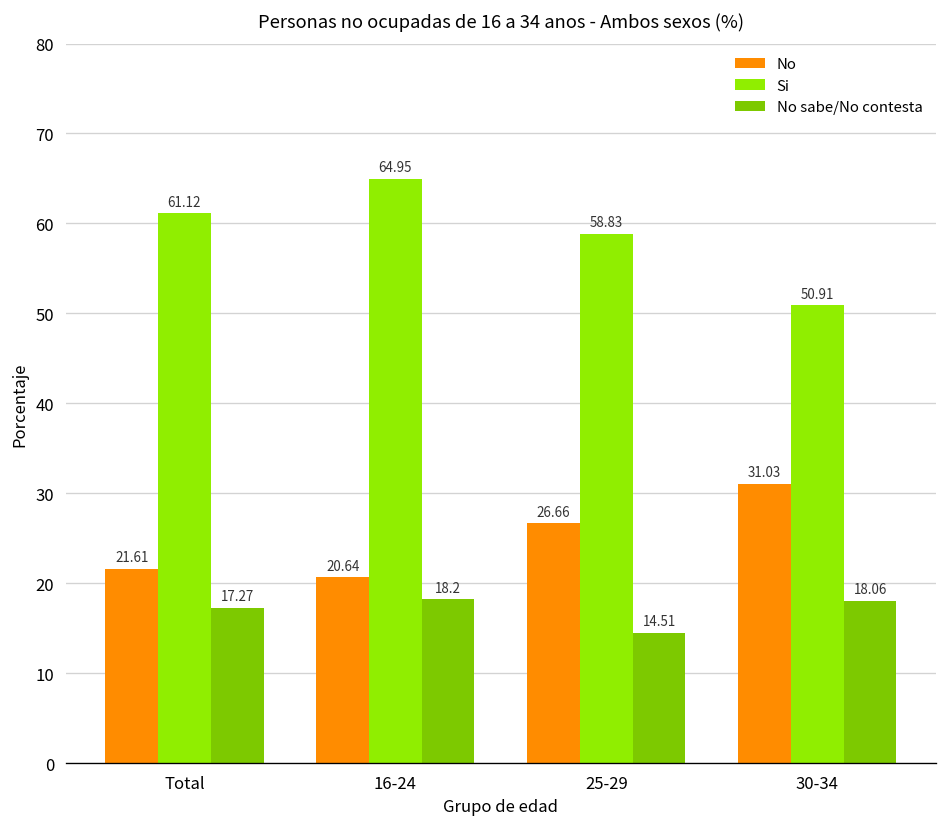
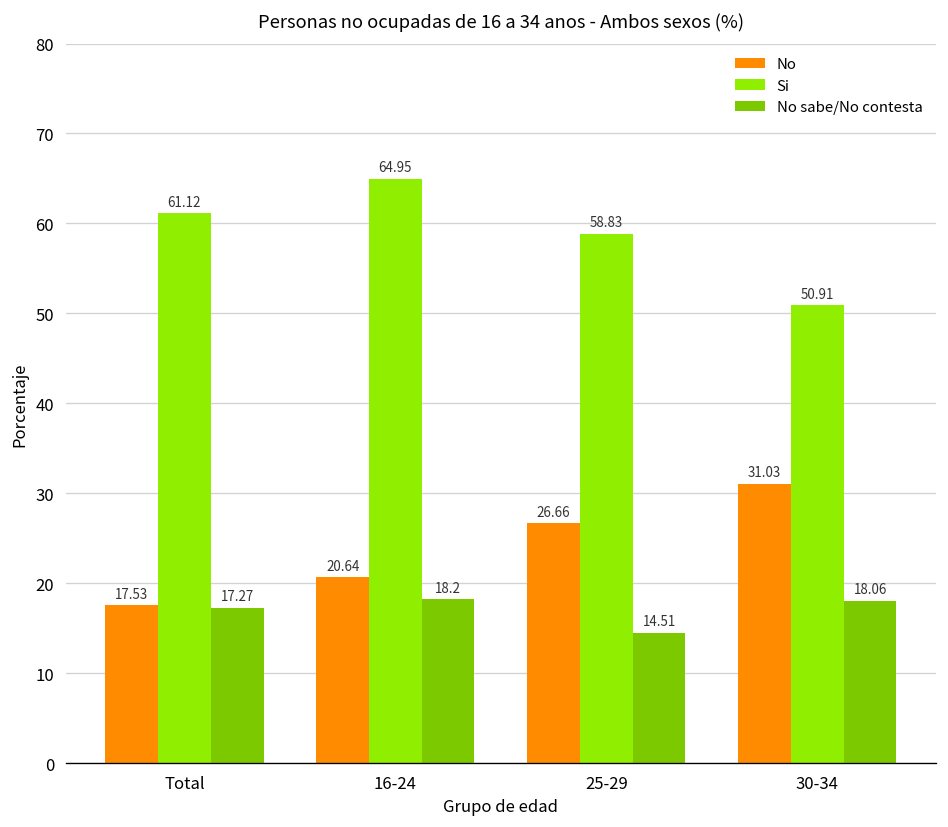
  {
    "No": {
-     "Total": 21.61,
+     "Total": 17.53,
      "16-24": 20.64,
      "25-29": 26.66,
      "30-34": 31.03
    }
  }
